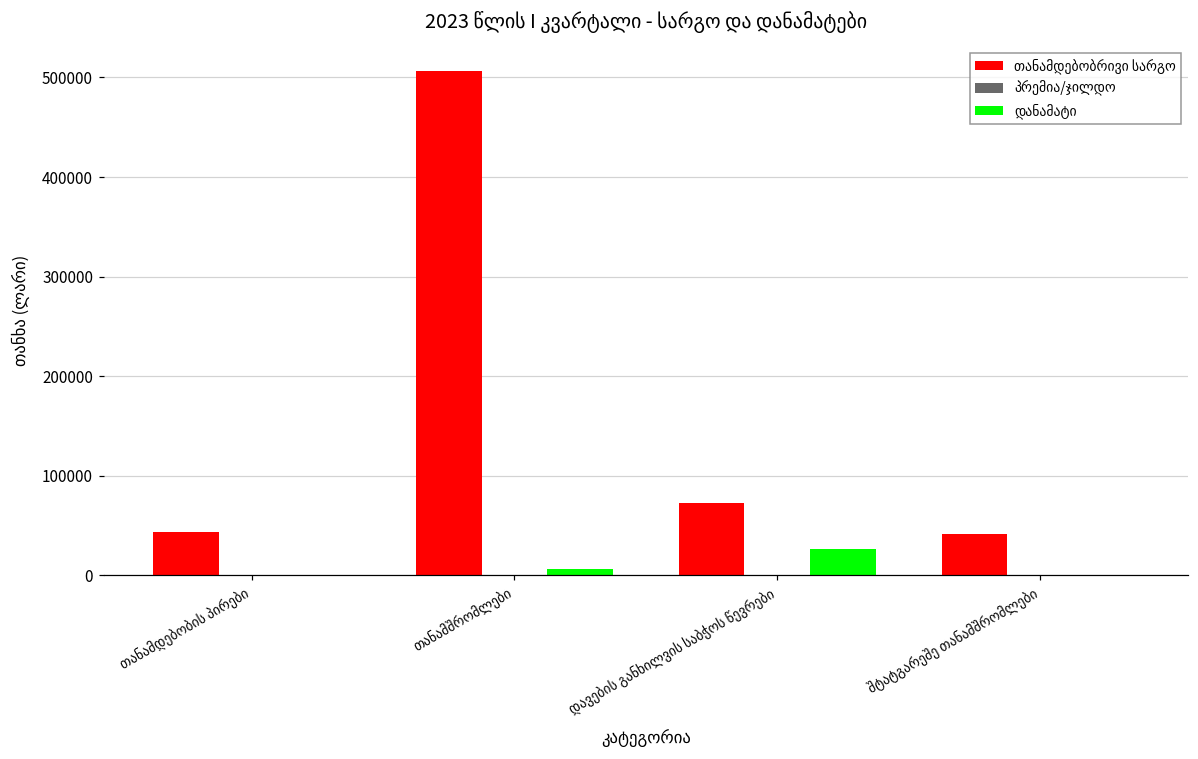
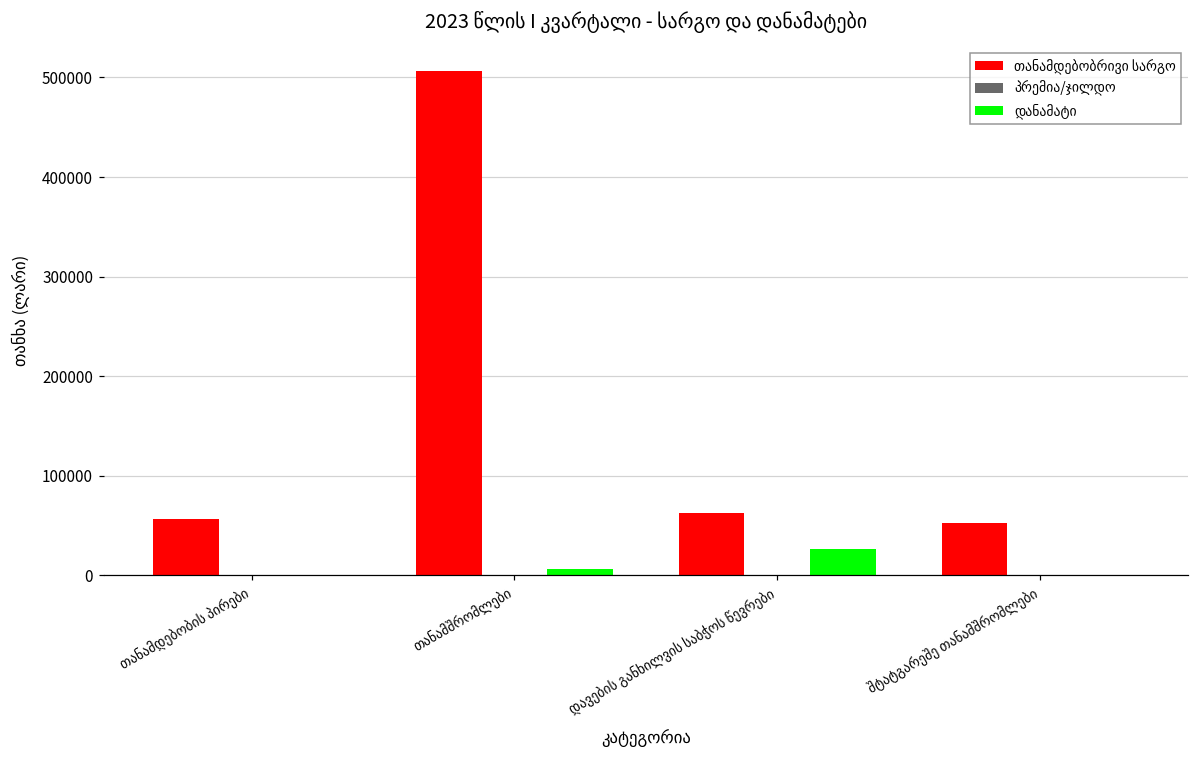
  {
    "თანამდებობრივი სარგო": {
-     "თანამდებობის პირები": 40000,
+     "თანამდებობის პირები": 60000,
      "თანამშრომლები": 510000,
-     "დავების განხილვის საბჭოს წევრები": 70000,
-     "შტატგარეშე თანამშრომლები": 40000
+     "დავების განხილვის საბჭოს წევრები": 60000,
+     "შტატგარეშე თანამშრომლები": 50000
    },
    "პრემია/ჯილდო": {
      "თანამდებობის პირები": 0,
      "თანამშრომლები": 0,
      "დავების განხილვის საბჭოს წევრები": 0,
      "შტატგარეშე თანამშრომლები": 0
    },
    "დანამატი": {
      "თანამდებობის პირები": 0,
      "თანამშრომლები": 10000,
      "დავების განხილვის საბჭოს წევრები": 30000,
      "შტატგარეშე თანამშრომლები": 0
    }
  }
